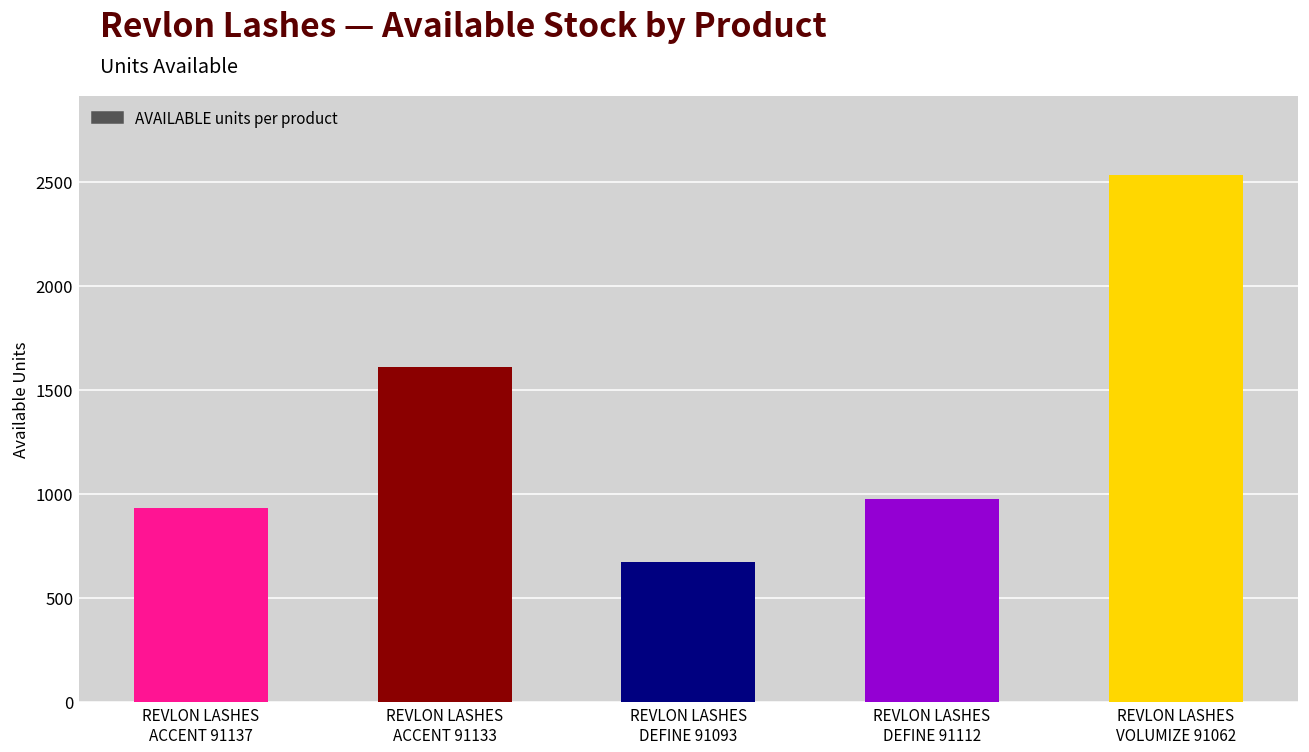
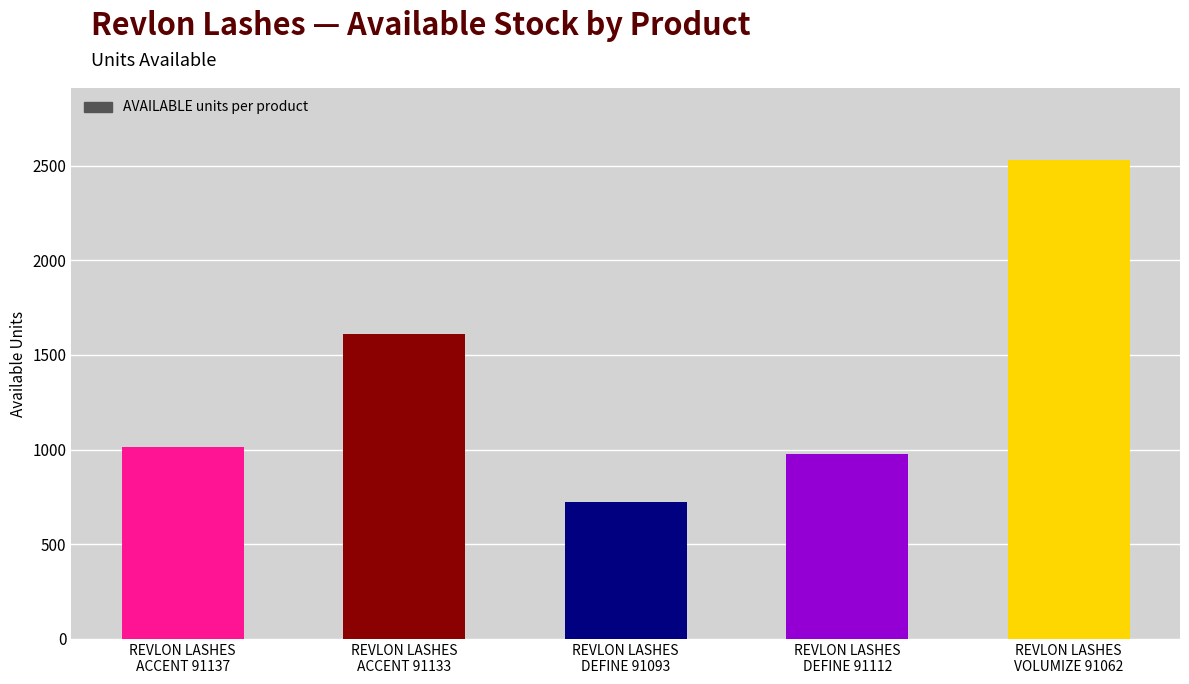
  {
-   "REVLON LASHES ACCENT 91137": 930,
+   "REVLON LASHES ACCENT 91137": 1020,
    "REVLON LASHES ACCENT 91133": 1610,
-   "REVLON LASHES DEFINE 91093": 670,
+   "REVLON LASHES DEFINE 91093": 720,
    "REVLON LASHES DEFINE 91112": 980,
    "REVLON LASHES VOLUMIZE 91062": 2530
  }
